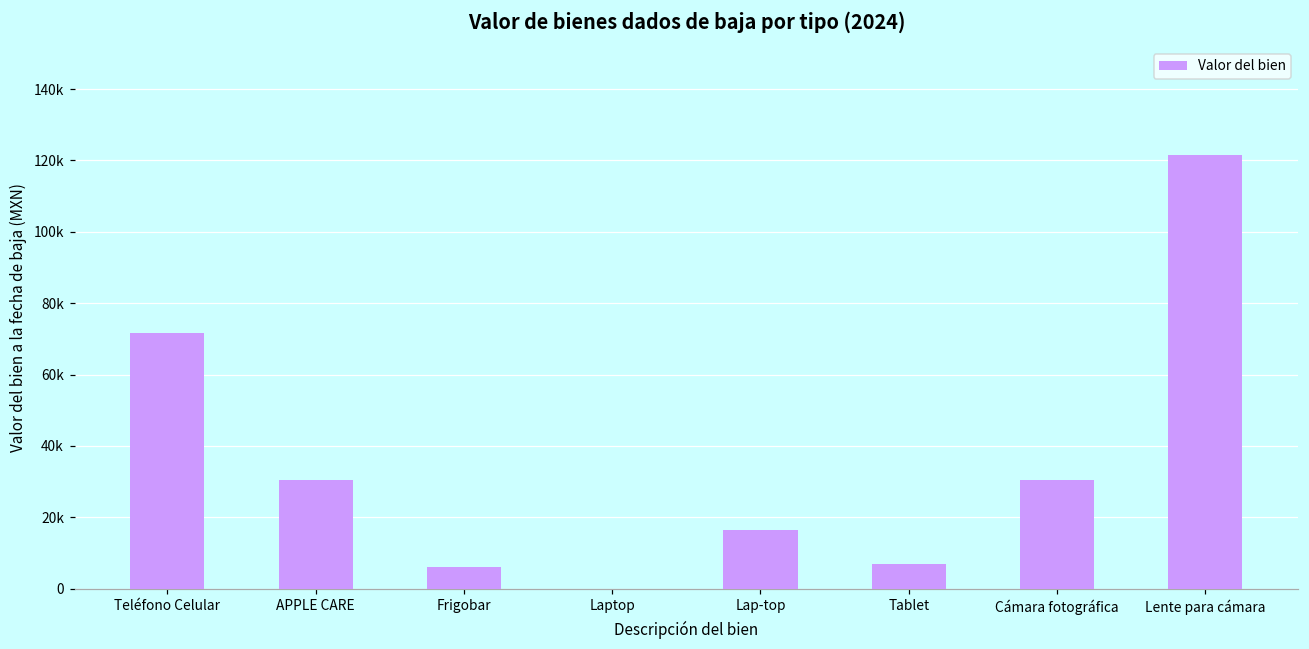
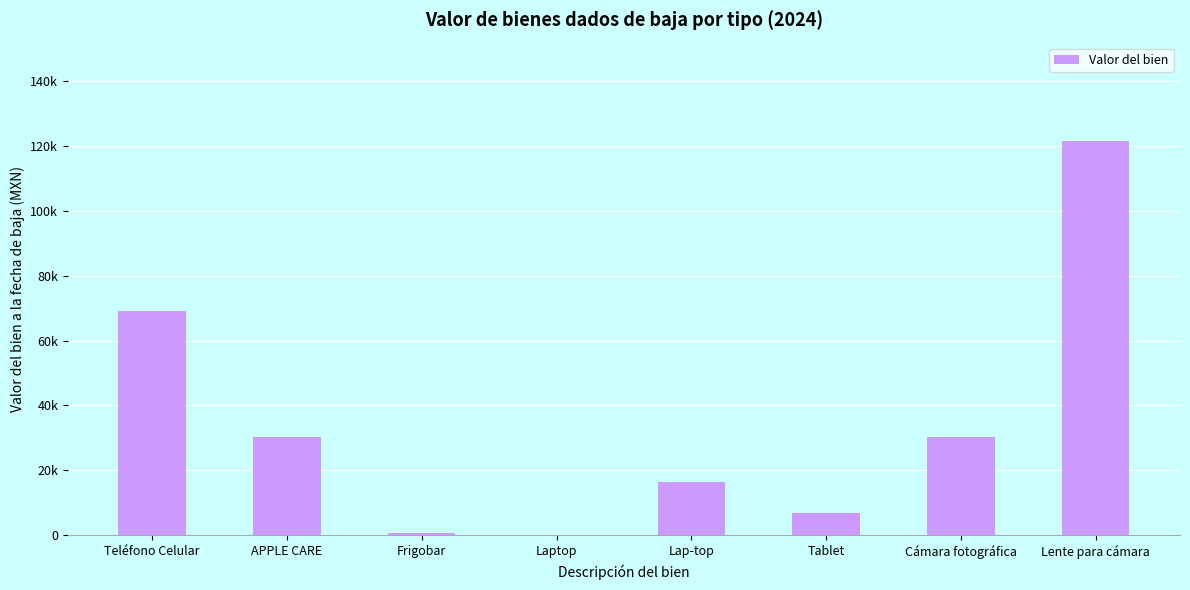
  {
-   "Teléfono Celular": 72000,
+   "Teléfono Celular": 69000,
    "APPLE CARE": 30000,
-   "Frigobar": 6000,
+   "Frigobar": 1000,
    "Lap-top": 16000,
    "Tablet": 7000,
    "Cámara fotográfica": 30000,
    "Lente para cámara": 121000
  }
